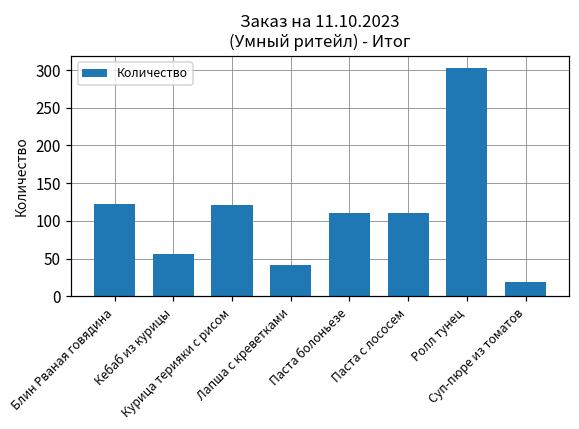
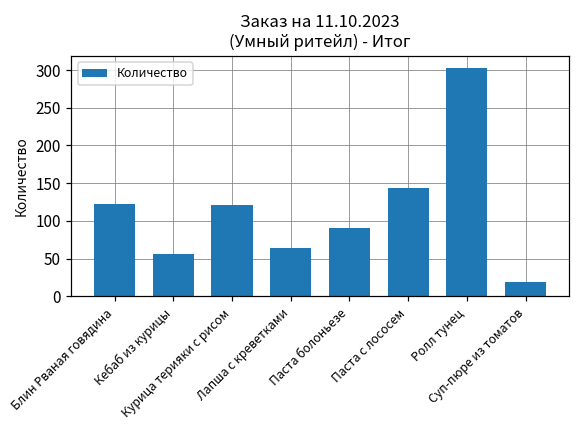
  {
    "Блин Рваная говядина": 120,
    "Кебаб из курицы": 60,
    "Курица терияки с рисом": 120,
-   "Лапша с креветками": 40,
-   "Паста болоньезе": 110,
-   "Паста с лососем": 110,
+   "Лапша с креветками": 60,
+   "Паста болоньезе": 90,
+   "Паста с лососем": 140,
    "Ролл тунец": 300,
    "Суп-пюре из томатов": 20
  }
